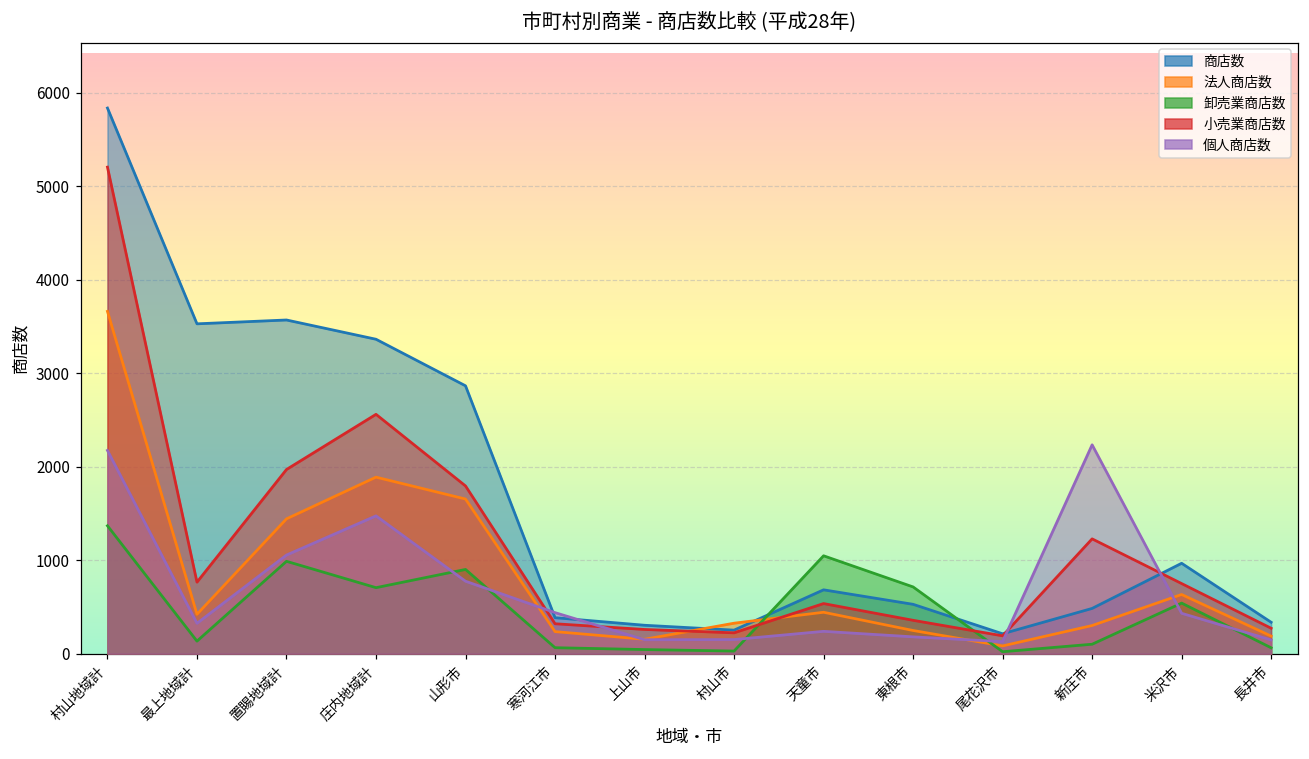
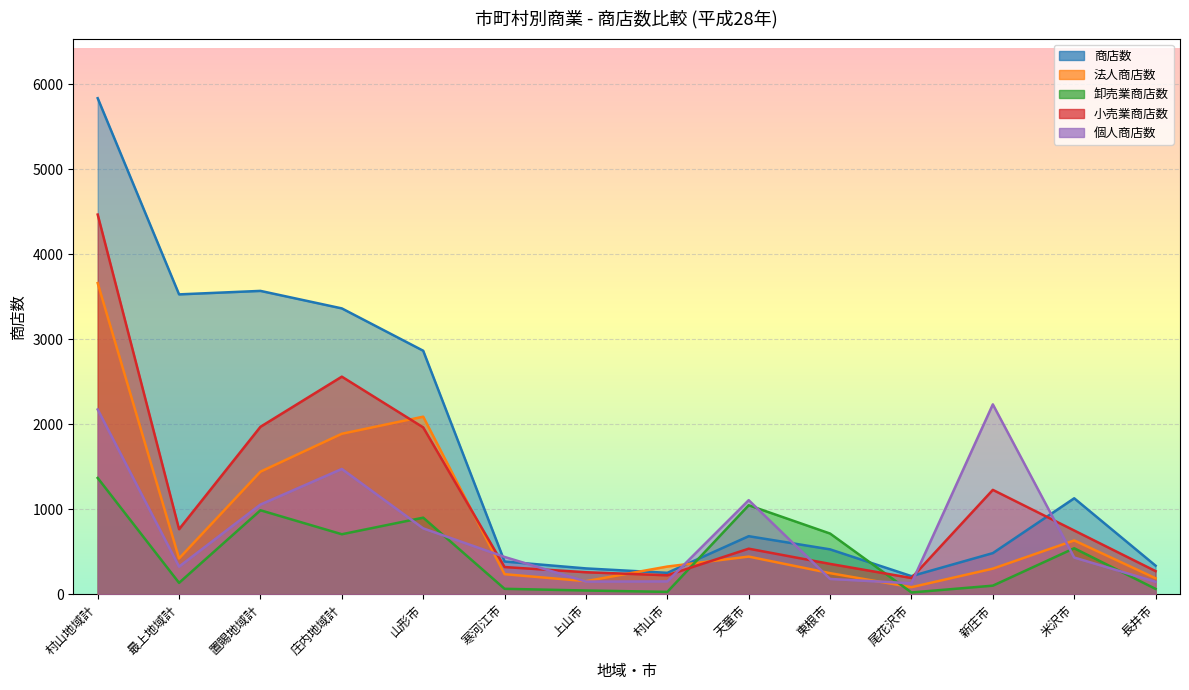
  {
    "商店数": {
      "村山地域計": 5800,
      "最上地域計": 3500,
      "置賜地域計": 3600,
      "庄内地域計": 3400,
      "山形市": 2900,
      "寒河江市": 400,
      "上山市": 300,
      "天童市": 700,
      "東根市": 500,
      "新庄市": 500,
-     "米沢市": 1000,
+     "米沢市": 1100,
      "長井市": 300
    },
    "法人商店数": {
      "村山地域計": 3700,
      "最上地域計": 400,
      "置賜地域計": 1400,
      "庄内地域計": 1900,
-     "山形市": 1700,
+     "山形市": 2100,
      "寒河江市": 200,
      "村山市": 300,
      "天童市": 400,
      "東根市": 200,
      "尾花沢市": 100,
      "新庄市": 300,
      "米沢市": 600,
      "長井市": 200
    },
    "卸売業商店数": {
      "村山地域計": 1400,
      "最上地域計": 100,
      "置賜地域計": 1000,
      "庄内地域計": 700,
      "山形市": 900,
      "寒河江市": 100,
      "上山市": 0,
      "村山市": 0,
      "天童市": 1000,
      "東根市": 700,
      "尾花沢市": 0,
      "新庄市": 100,
      "米沢市": 500,
      "長井市": 100
    },
    "小売業商店数": {
-     "村山地域計": 5200,
+     "村山地域計": 4500,
      "最上地域計": 800,
      "置賜地域計": 2000,
      "庄内地域計": 2600,
-     "山形市": 1800,
+     "山形市": 2000,
      "寒河江市": 300,
      "上山市": 300,
      "天童市": 500,
      "東根市": 400,
      "新庄市": 1200,
      "米沢市": 800,
      "長井市": 300
    },
    "個人商店数": {
      "村山地域計": 2200,
      "最上地域計": 300,
      "置賜地域計": 1100,
      "庄内地域計": 1500,
      "山形市": 800,
      "寒河江市": 400,
      "村山市": 200,
-     "天童市": 200,
+     "天童市": 1100,
      "東根市": 200,
      "尾花沢市": 100,
      "新庄市": 2200,
      "米沢市": 400,
      "長井市": 100
    }
  }
